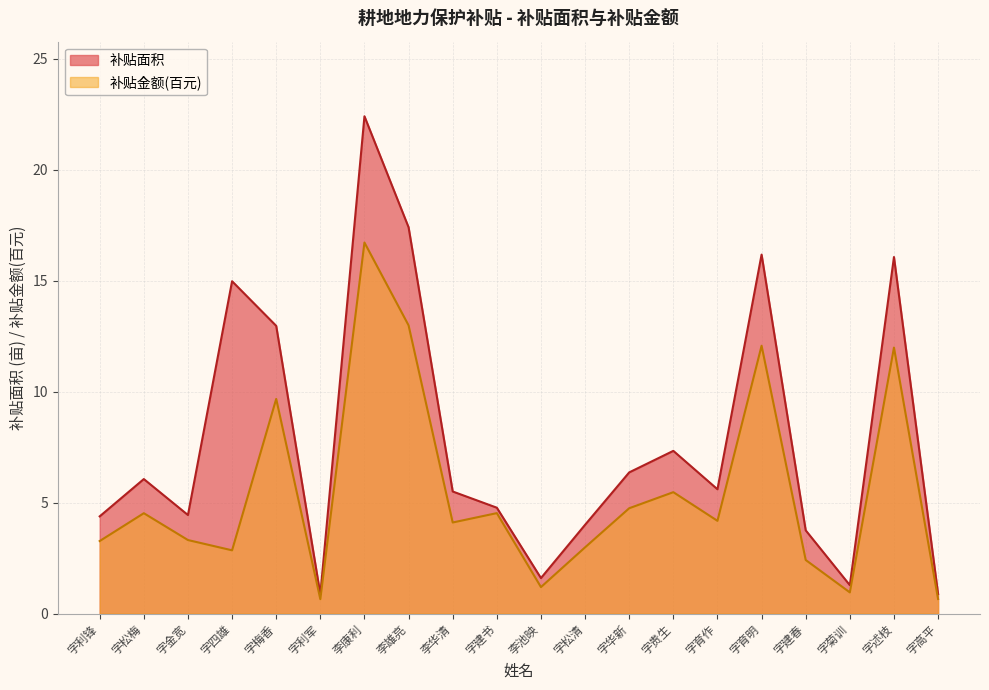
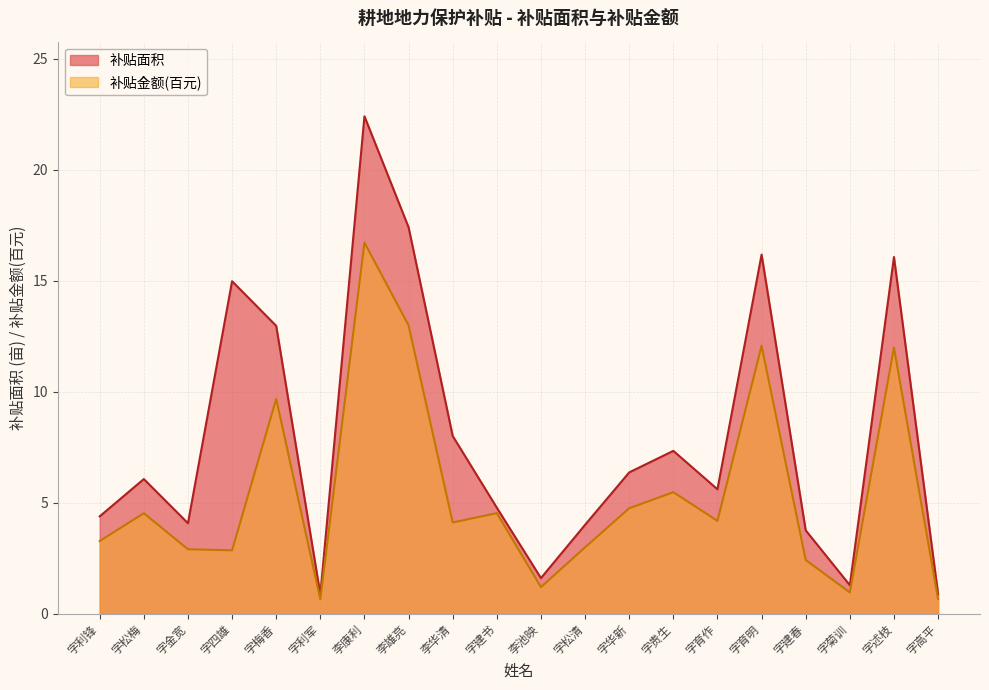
  {
    "补贴面积": {
      "字利锋": 4.4,
      "字松梅": 6.1,
-     "字金宽": 4.4,
+     "字金宽": 4.1,
      "字四雄": 15.0,
      "字梅香": 13.0,
      "字利军": 0.9,
      "李康利": 22.4,
      "李雄亮": 17.4,
-     "李华清": 5.5,
+     "李华清": 8.0,
      "字建书": 4.8,
      "李池映": 1.6,
      "字松清": 4.0,
      "字华新": 6.4,
      "字贵生": 7.3,
      "字育作": 5.6,
      "字育明": 16.2,
      "字建春": 3.8,
      "字菊训": 1.3,
      "字述枝": 16.1,
      "字高平": 0.9
    },
    "补贴金额(百元)": {
      "字利锋": 3.3,
      "字松梅": 4.5,
-     "字金宽": 3.3,
+     "字金宽": 2.9,
      "字四雄": 2.9,
      "字梅香": 9.7,
      "字利军": 0.6,
      "李康利": 16.7,
      "李雄亮": 13.0,
      "李华清": 4.1,
      "字建书": 4.5,
      "李池映": 1.2,
      "字松清": 3.0,
      "字华新": 4.7,
      "字贵生": 5.5,
      "字育作": 4.2,
      "字育明": 12.1,
      "字建春": 2.4,
      "字菊训": 1.0,
      "字述枝": 12.0,
      "字高平": 0.7
    }
  }
